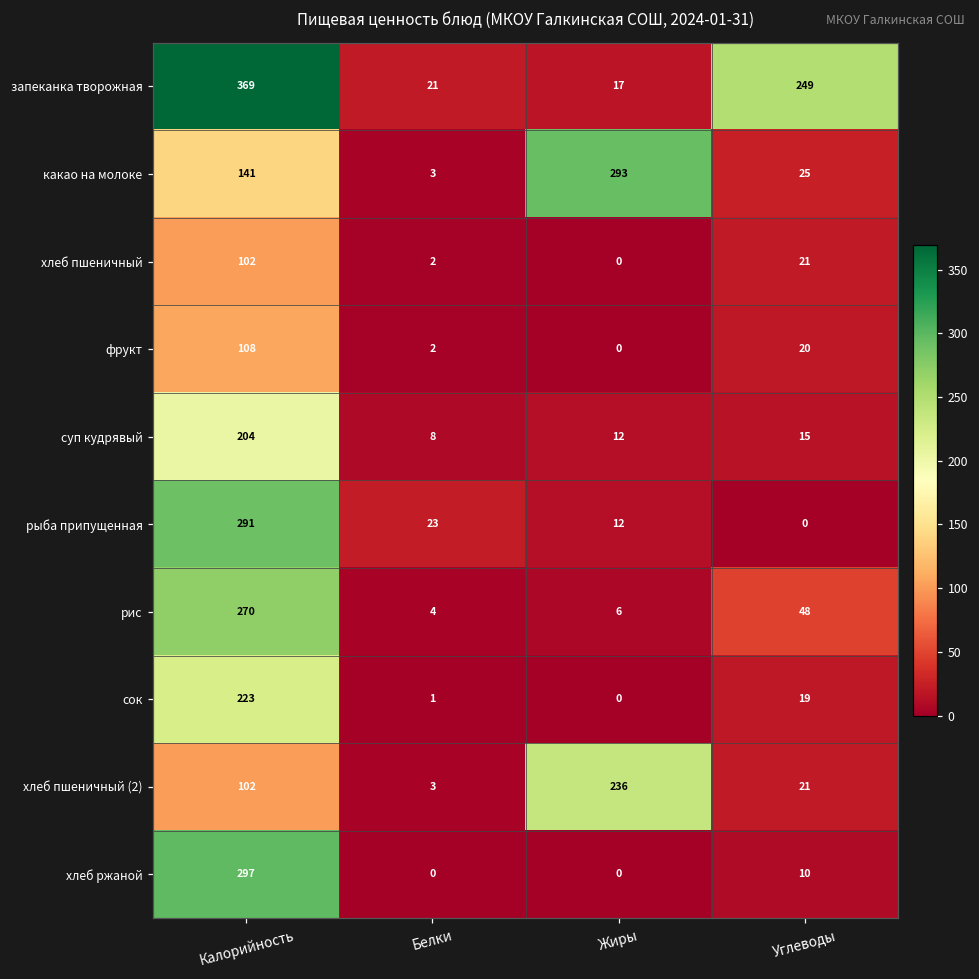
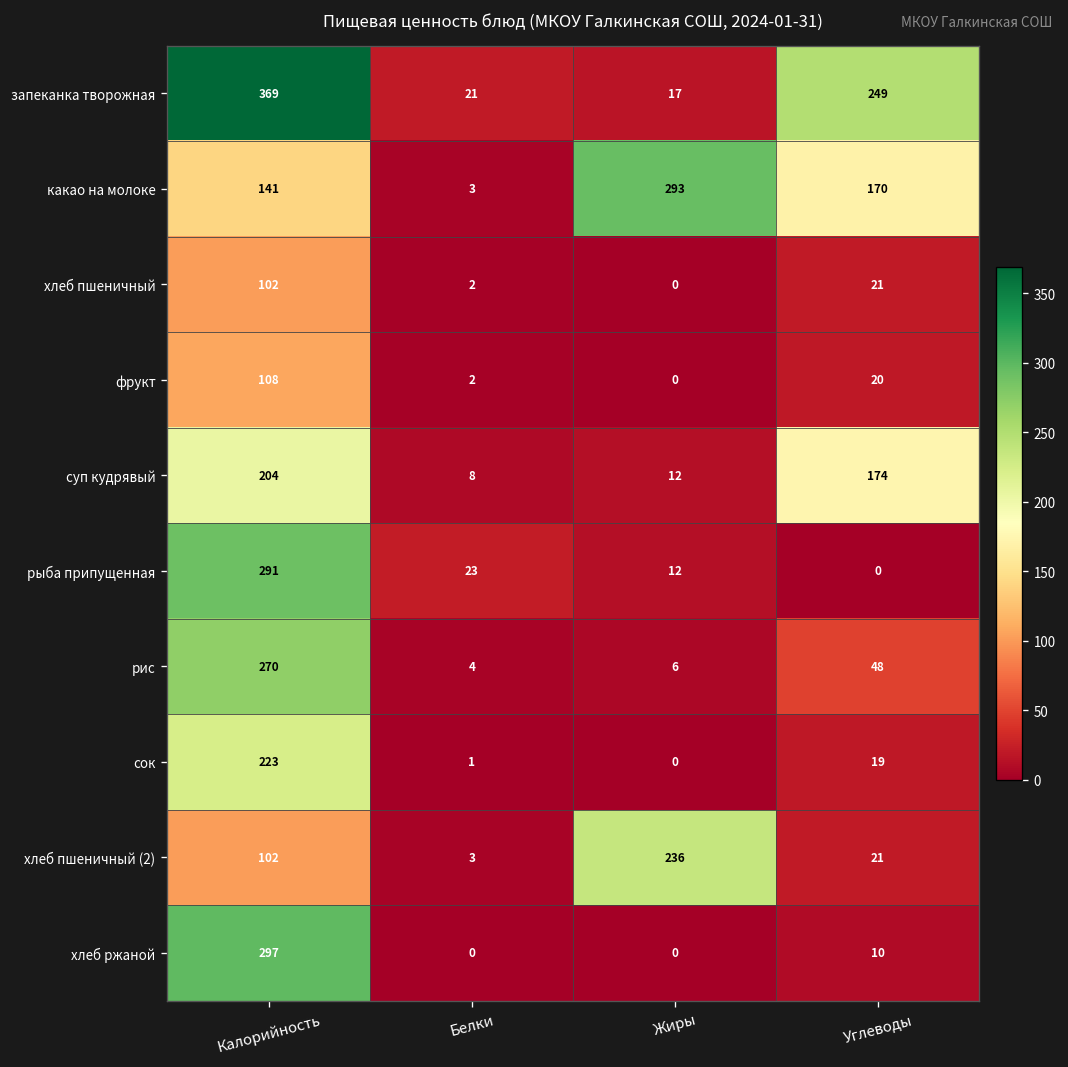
  {
    "запеканка творожная": {
      "Калорийность": 369,
      "Белки": 21,
      "Жиры": 17,
      "Углеводы": 249
    },
    "какао на молоке": {
      "Калорийность": 141,
      "Белки": 3,
      "Жиры": 293,
-     "Углеводы": 25
+     "Углеводы": 170
    },
    "хлеб пшеничный": {
      "Калорийность": 102,
      "Белки": 2,
      "Жиры": 0,
      "Углеводы": 21
    },
    "фрукт": {
      "Калорийность": 108,
      "Белки": 2,
      "Жиры": 0,
      "Углеводы": 20
    },
    "суп кудрявый": {
      "Калорийность": 204,
      "Белки": 8,
      "Жиры": 12,
-     "Углеводы": 15
+     "Углеводы": 174
    },
    "рыба припущенная": {
      "Калорийность": 291,
      "Белки": 23,
      "Жиры": 12,
      "Углеводы": 0
    },
    "рис": {
      "Калорийность": 270,
      "Белки": 4,
      "Жиры": 6,
      "Углеводы": 48
    },
    "сок": {
      "Калорийность": 223,
      "Белки": 1,
      "Жиры": 0,
      "Углеводы": 19
    },
    "хлеб пшеничный (2)": {
      "Калорийность": 102,
      "Белки": 3,
      "Жиры": 236,
      "Углеводы": 21
    },
    "хлеб ржаной": {
      "Калорийность": 297,
      "Белки": 0,
      "Жиры": 0,
      "Углеводы": 10
    }
  }
